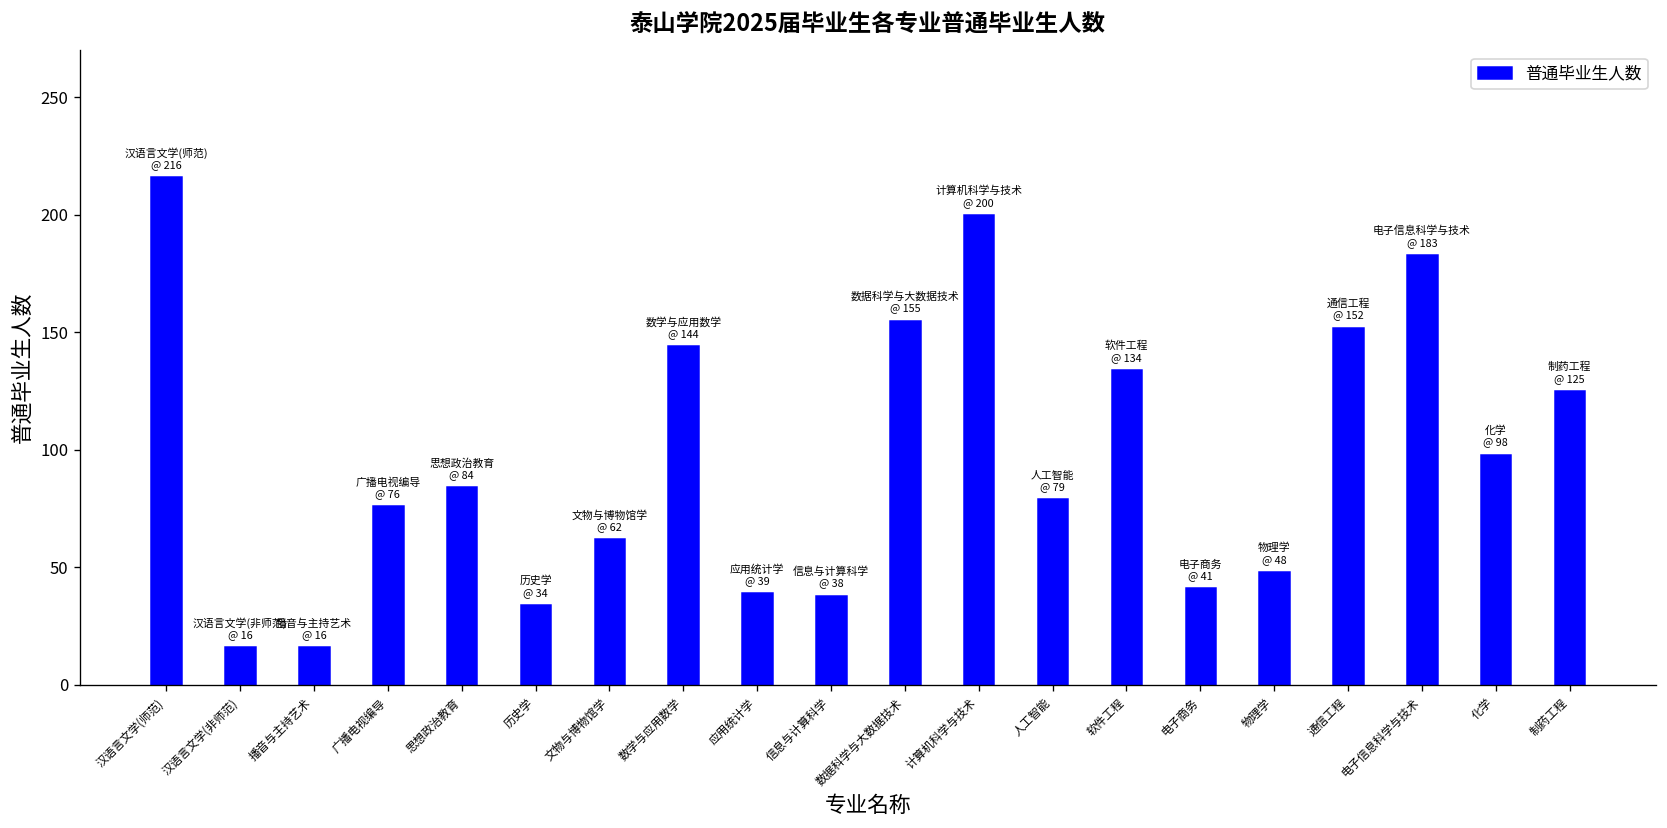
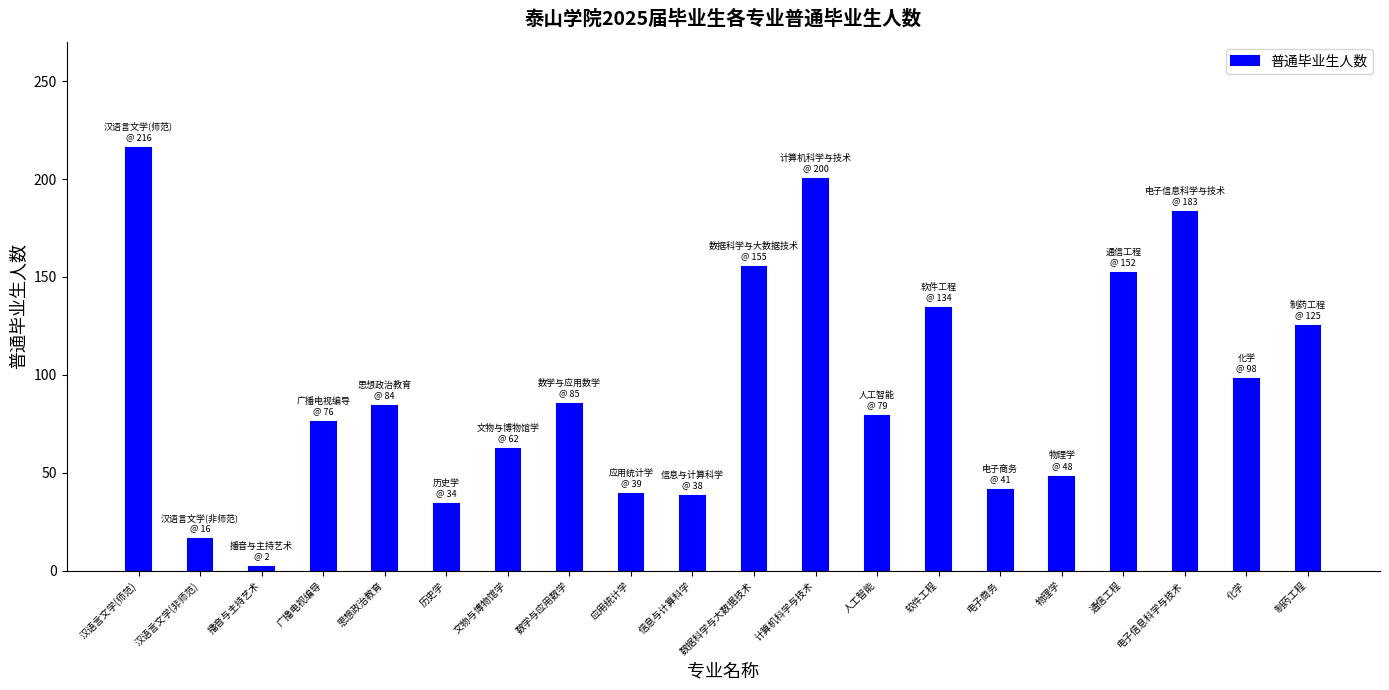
  {
    "汉语言文学(师范)": 216,
    "汉语言文学(非师范)": 16,
-   "播音与主持艺术": 16,
+   "播音与主持艺术": 2,
    "广播电视编导": 76,
    "思想政治教育": 84,
    "历史学": 34,
    "文物与博物馆学": 62,
-   "数学与应用数学": 144,
+   "数学与应用数学": 85,
    "应用统计学": 39,
    "信息与计算科学": 38,
    "数据科学与大数据技术": 155,
    "计算机科学与技术": 200,
    "人工智能": 79,
    "软件工程": 134,
    "电子商务": 41,
    "物理学": 48,
    "通信工程": 152,
    "电子信息科学与技术": 183,
    "化学": 98,
    "制药工程": 125
  }
